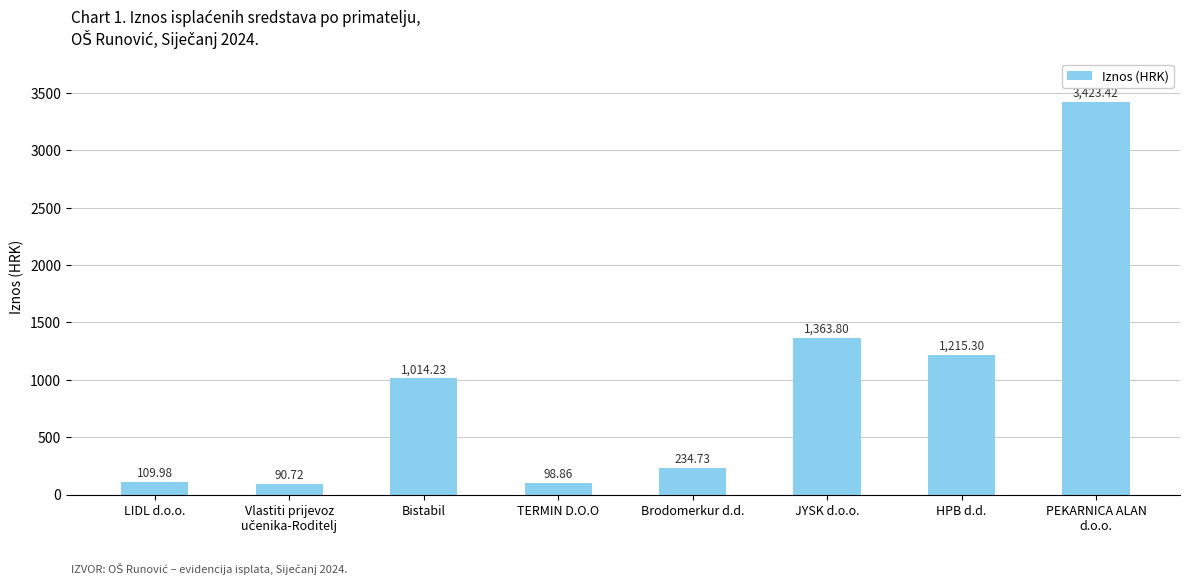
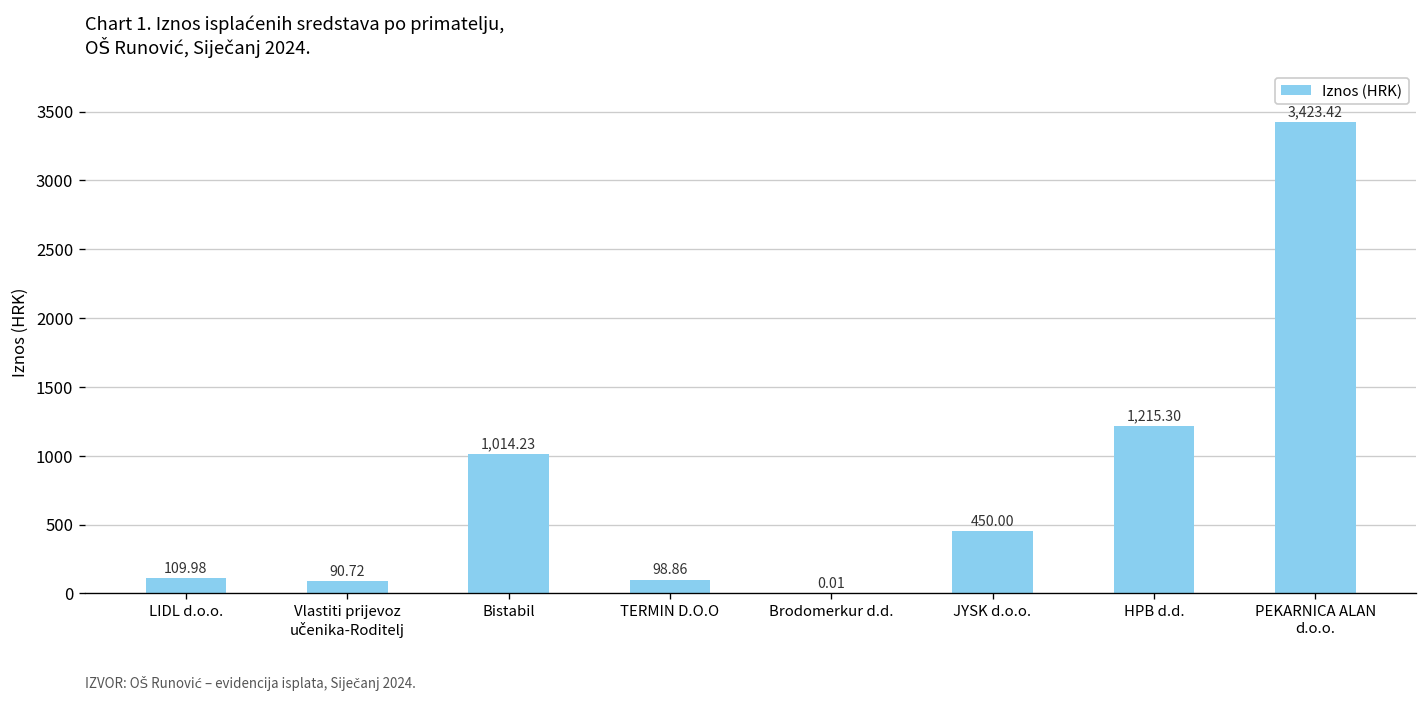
  {
    "LIDL d.o.o.": "109.98",
    "Vlastiti prijevoz učenika-Roditelj": "90.72",
    "Bistabil": "1,014.23",
    "TERMIN D.O.O": "98.86",
-   "Brodomerkur d.d.": "234.73",
-   "JYSK d.o.o.": "1,363.80",
+   "Brodomerkur d.d.": "0.01",
+   "JYSK d.o.o.": "450.00",
    "HPB d.d.": "1,215.30"
  }
